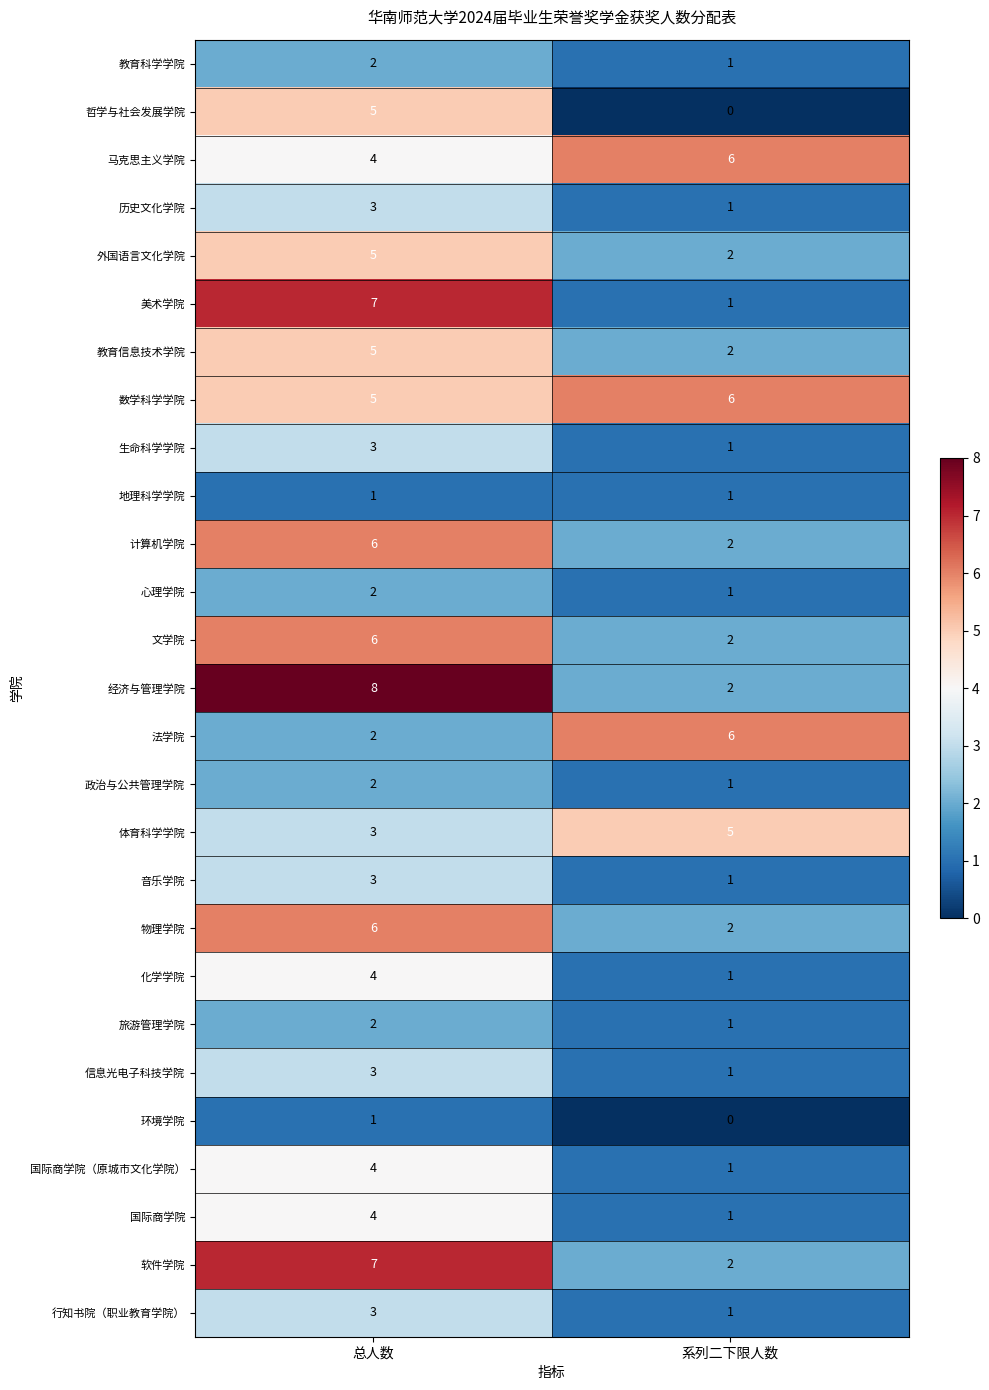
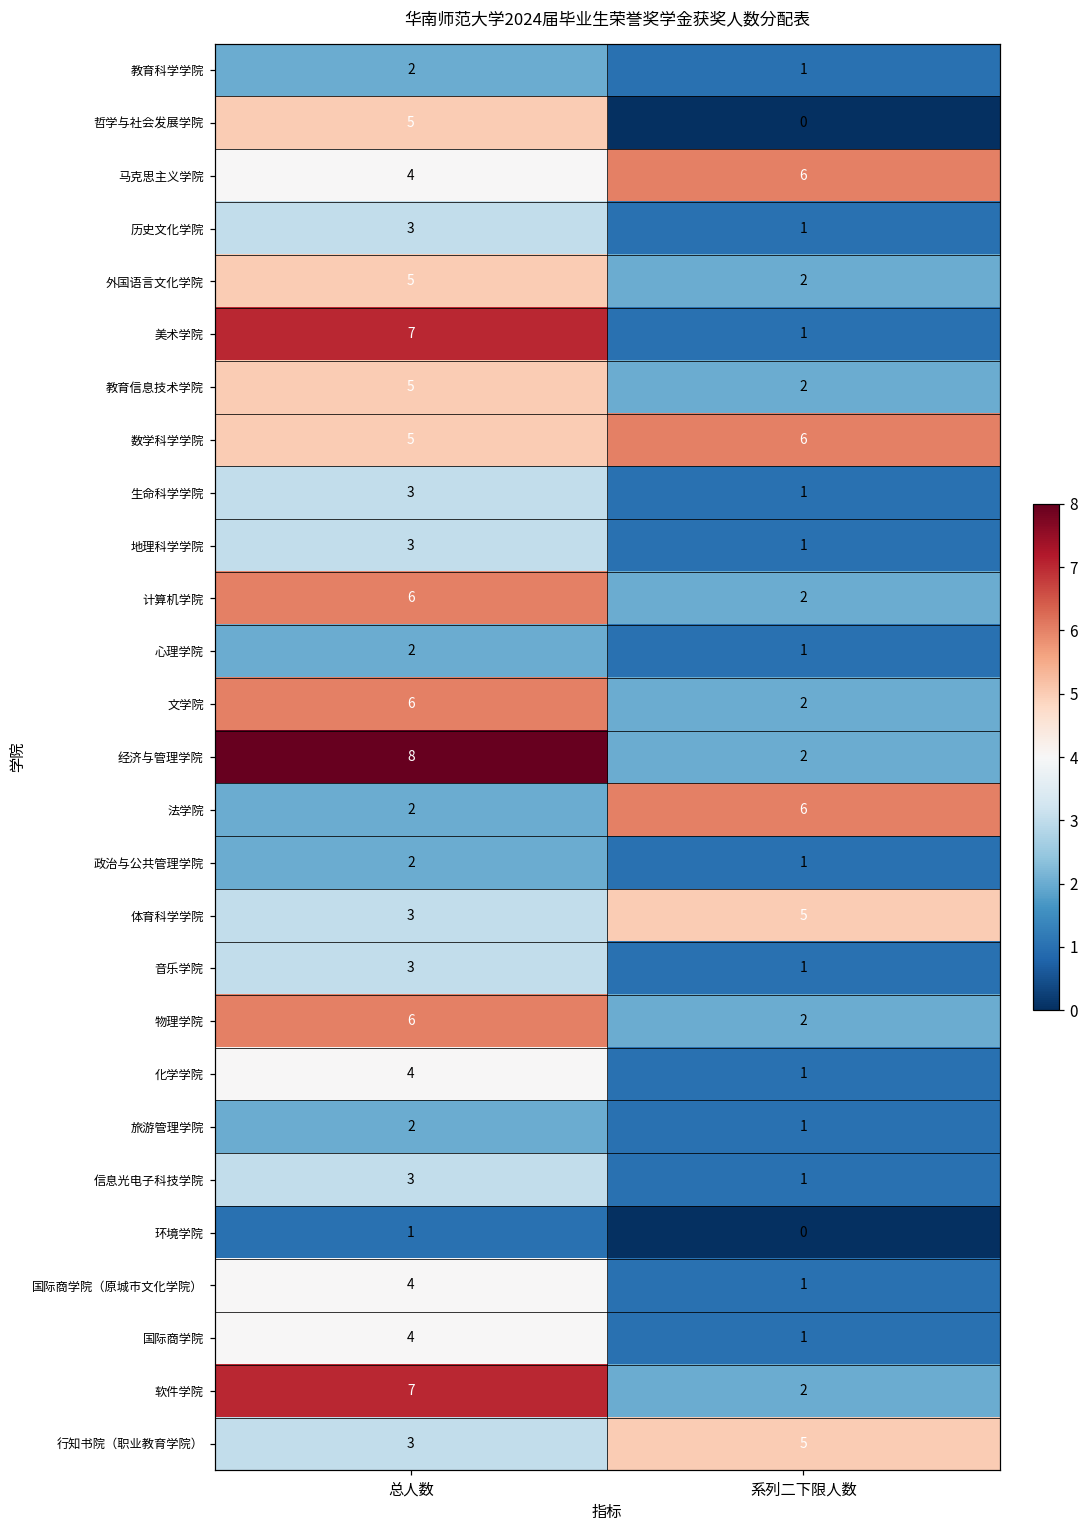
  {
    "教育科学学院": {
      "总人数": 2,
      "系列二下限人数": 1
    },
    "哲学与社会发展学院": {
      "总人数": 5,
      "系列二下限人数": 0
    },
    "马克思主义学院": {
      "总人数": 4,
      "系列二下限人数": 6
    },
    "历史文化学院": {
      "总人数": 3,
      "系列二下限人数": 1
    },
    "外国语言文化学院": {
      "总人数": 5,
      "系列二下限人数": 2
    },
    "美术学院": {
      "总人数": 7,
      "系列二下限人数": 1
    },
    "教育信息技术学院": {
      "总人数": 5,
      "系列二下限人数": 2
    },
    "数学科学学院": {
      "总人数": 5,
      "系列二下限人数": 6
    },
    "生命科学学院": {
      "总人数": 3,
      "系列二下限人数": 1
    },
    "地理科学学院": {
-     "总人数": 1,
+     "总人数": 3,
      "系列二下限人数": 1
    },
    "计算机学院": {
      "总人数": 6,
      "系列二下限人数": 2
    },
    "心理学院": {
      "总人数": 2,
      "系列二下限人数": 1
    },
    "文学院": {
      "总人数": 6,
      "系列二下限人数": 2
    },
    "经济与管理学院": {
      "总人数": 8,
      "系列二下限人数": 2
    },
    "法学院": {
      "总人数": 2,
      "系列二下限人数": 6
    },
    "政治与公共管理学院": {
      "总人数": 2,
      "系列二下限人数": 1
    },
    "体育科学学院": {
      "总人数": 3,
      "系列二下限人数": 5
    },
    "音乐学院": {
      "总人数": 3,
      "系列二下限人数": 1
    },
    "物理学院": {
      "总人数": 6,
      "系列二下限人数": 2
    },
    "化学学院": {
      "总人数": 4,
      "系列二下限人数": 1
    },
    "旅游管理学院": {
      "总人数": 2,
      "系列二下限人数": 1
    },
    "信息光电子科技学院": {
      "总人数": 3,
      "系列二下限人数": 1
    },
    "环境学院": {
      "总人数": 1,
      "系列二下限人数": 0
    },
    "国际商学院（原城市文化学院）": {
      "总人数": 4,
      "系列二下限人数": 1
    },
    "国际商学院": {
      "总人数": 4,
      "系列二下限人数": 1
    },
    "软件学院": {
      "总人数": 7,
      "系列二下限人数": 2
    },
    "行知书院（职业教育学院）": {
      "总人数": 3,
-     "系列二下限人数": 1
+     "系列二下限人数": 5
    }
  }
